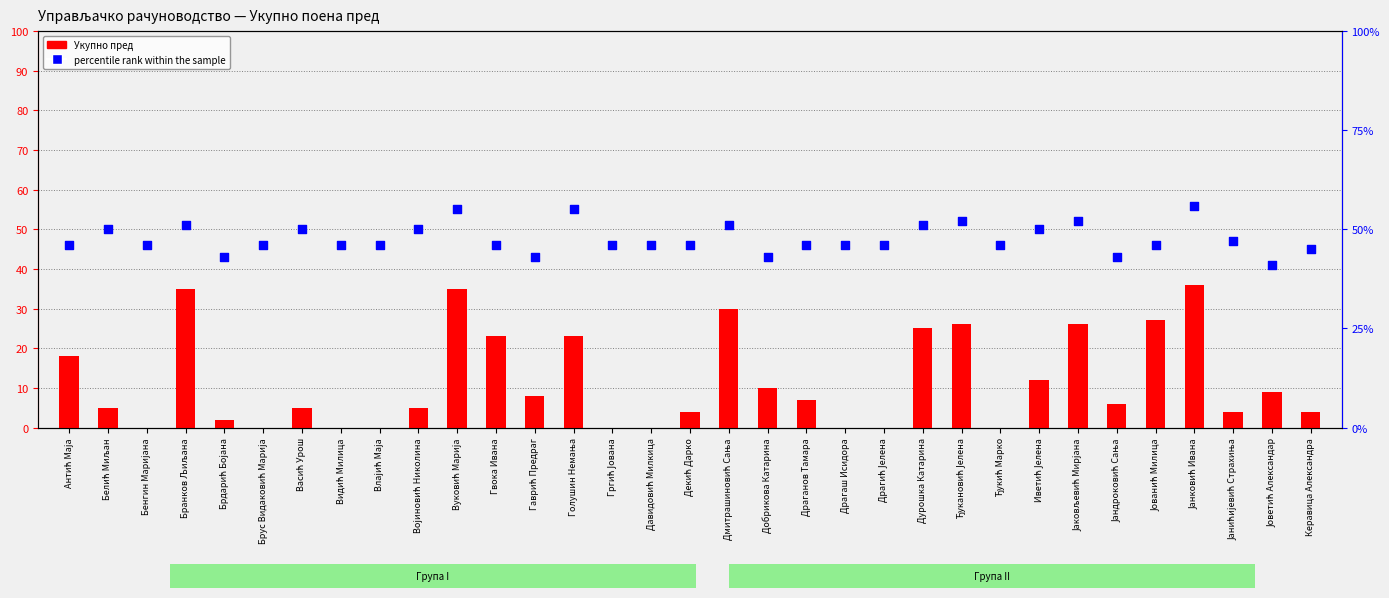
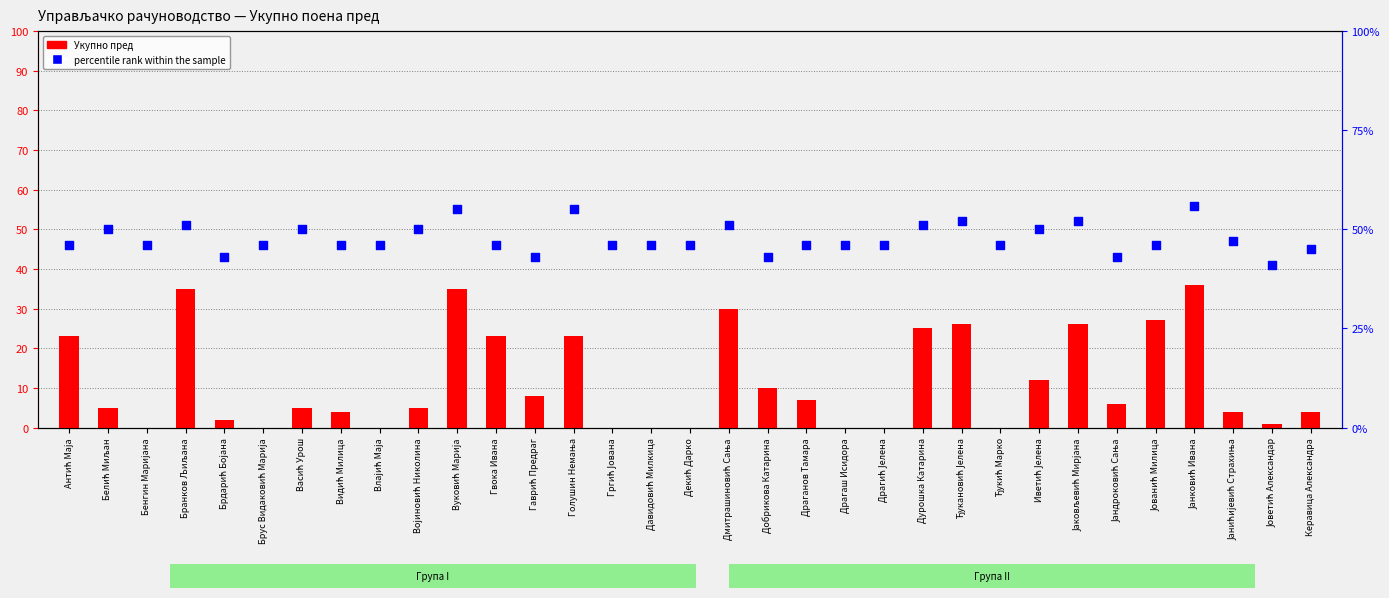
  {
    "Укупно пред": {
-     "Антић Маја": 18,
+     "Антић Маја": 23,
      "Белић Миљан": 5,
      "Бенгин Маријана": 0,
      "Бранков Љиљана": 35,
      "Брдарић Бојана": 2,
      "Брус Видаковић Марија": 0,
      "Васић Урош": 5,
-     "Видић Милица": 0,
+     "Видић Милица": 4,
      "Влајић Маја": 0,
      "Војиновић Николина": 5,
      "Вуковић Марија": 35,
      "Гвока Ивана": 23,
      "Гаврић Предраг": 8,
      "Голушин Немања": 23,
      "Гргић Јована": 0,
      "Давидовић Mилкица": 0,
-     "Декић Дарко": 4,
+     "Декић Дарко": 0,
      "Дмитрашиновић Сања": 30,
      "Добрикова Катарина": 10,
      "Драганов Тамара": 7,
      "Драгаш Исидора": 0,
      "Драгић Јелена": 0,
      "Дурошка Катарина": 25,
      "Ђукановић Јелена": 26,
      "Ђукић Марко": 0,
      "Иветић Јелена": 12,
      "Јаковљевић Мирјана": 26,
      "Јандроковић Сања": 6,
      "Јованић Милица": 27,
      "Јанковић Ивана": 36,
      "Јанићијевић Страхиња": 4,
-     "Јоветић Александар": 9,
+     "Јоветић Александар": 1,
      "Керавица Александра": 4
    }
  }
